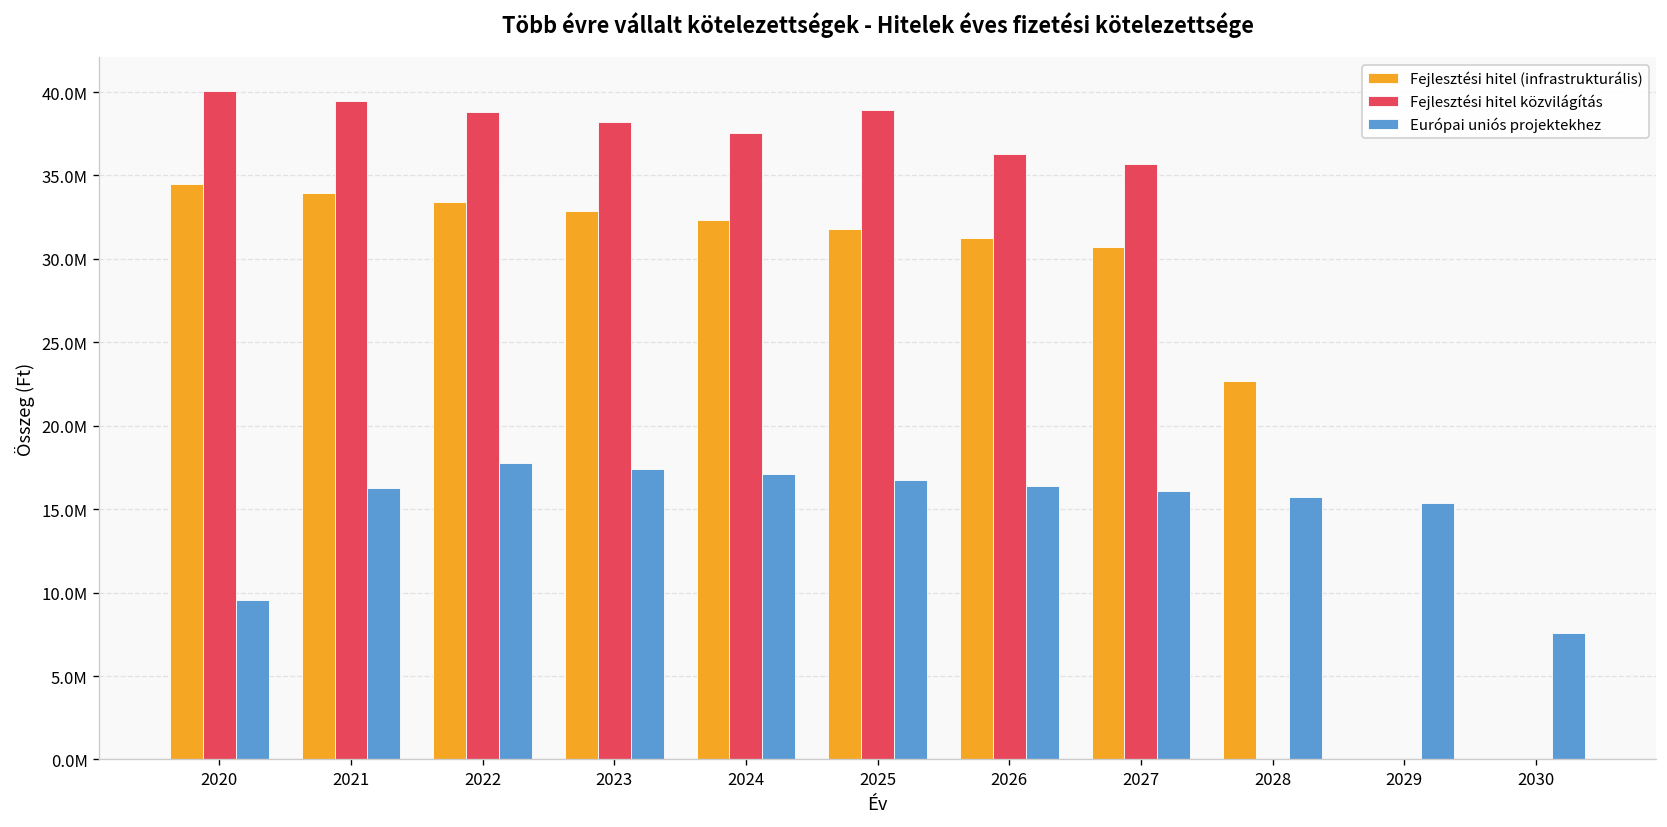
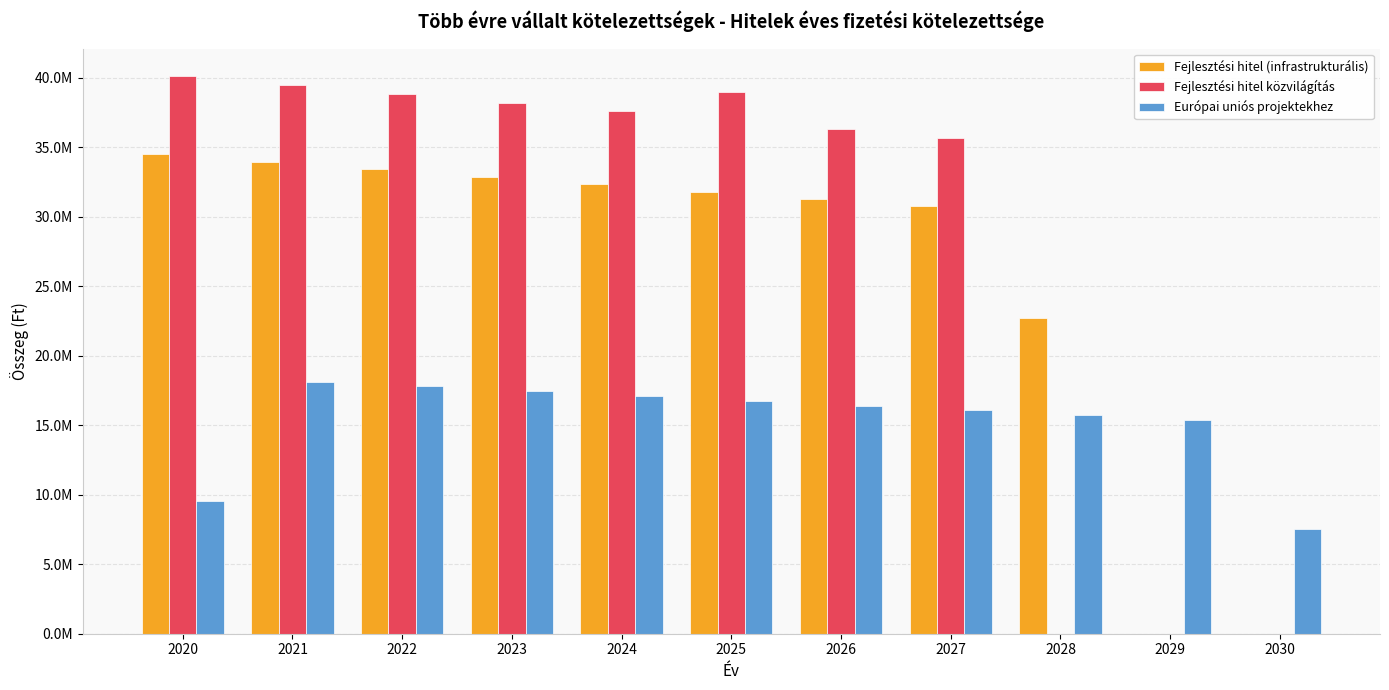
  {
    "Fejlesztési hitel (infrastrukturális)": {
      "2020": 34500000,
      "2021": 33900000,
      "2022": 33400000,
      "2023": 32900000,
      "2024": 32300000,
      "2025": 31800000,
      "2026": 31300000,
      "2027": 30700000,
      "2028": 22700000,
      "2029": 0,
      "2030": 0
    },
    "Fejlesztési hitel közvilágítás": {
      "2020": 40100000,
      "2021": 39400000,
      "2022": 38800000,
      "2023": 38200000,
      "2024": 37600000,
      "2025": 38900000,
      "2026": 36300000,
      "2027": 35700000,
      "2028": 0,
      "2029": 0,
      "2030": 0
    },
    "Európai uniós projektekhez": {
      "2020": 9600000,
-     "2021": 16200000,
+     "2021": 18100000,
      "2022": 17800000,
      "2023": 17400000,
      "2024": 17100000,
      "2025": 16800000,
      "2026": 16400000,
      "2027": 16100000,
      "2028": 15700000,
      "2029": 15400000,
      "2030": 7600000
    }
  }
